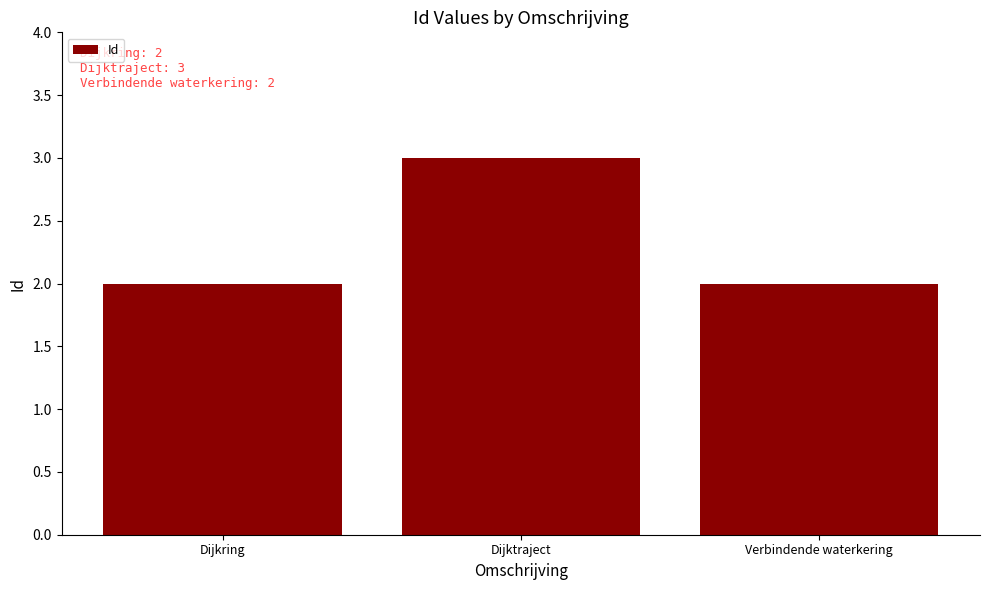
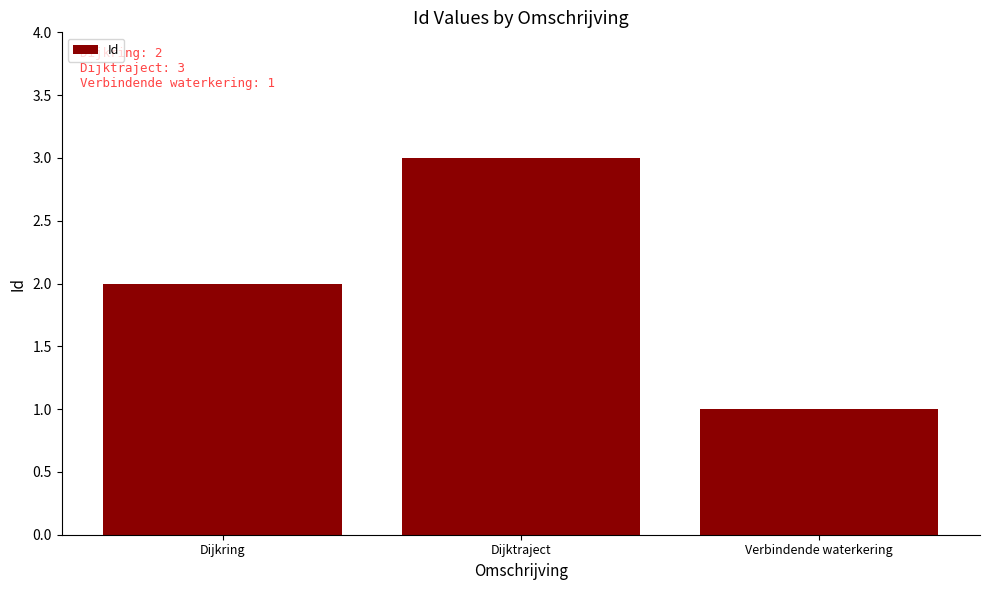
  {
-   "Verbindende waterkering": 2
+   "Verbindende waterkering": 1
  }
